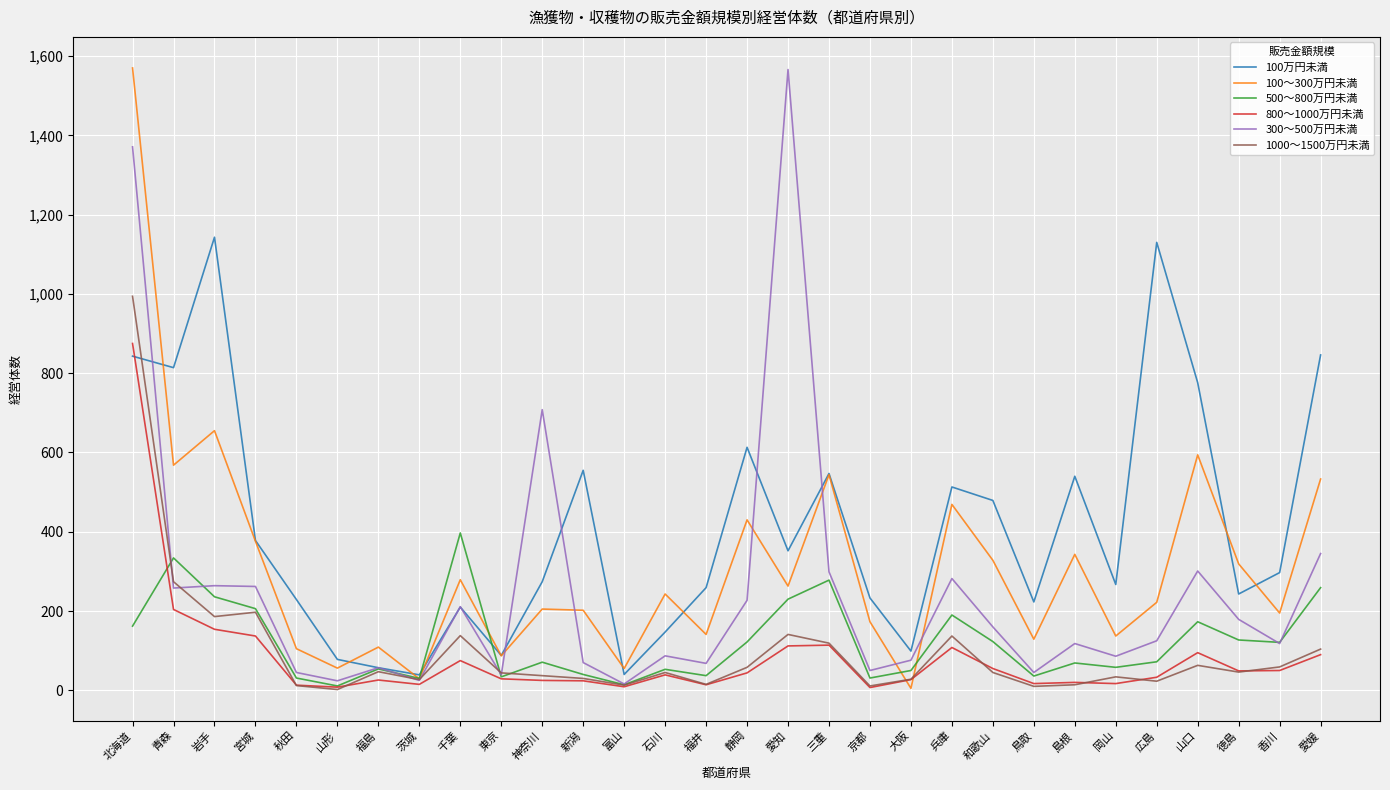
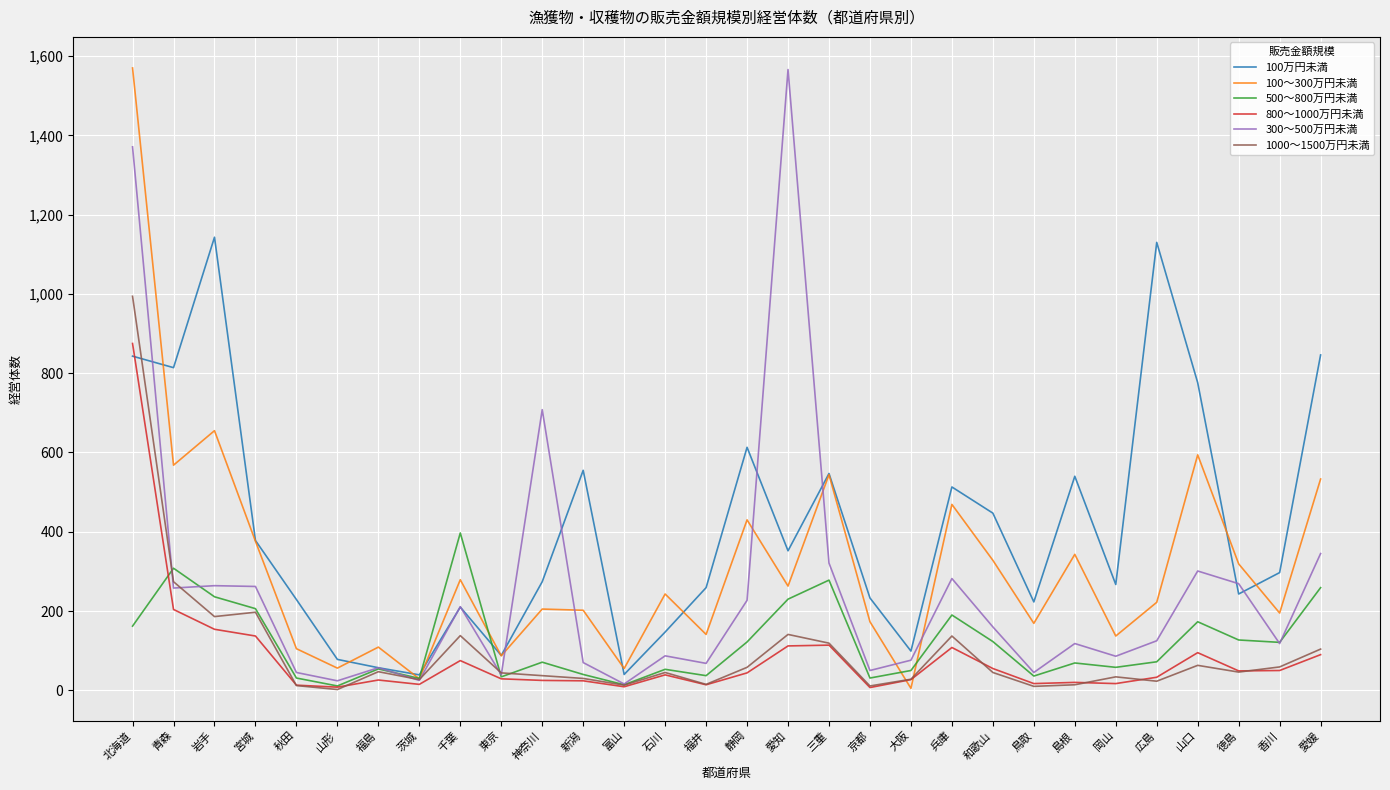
  {
    "100万円未満": {
      "北海道": "840",
      "青森": "810",
      "岩手": "1,140",
      "秋田": "230",
      "山形": "80",
      "茨城": "40",
      "神奈川": "270",
      "新潟": "560",
      "富山": "40",
      "石川": "150",
      "福井": "260",
      "静岡": "610",
      "愛知": "350",
      "京都": "230",
      "大阪": "100",
      "兵庫": "510",
-     "和歌山": "480",
+     "和歌山": "450",
      "鳥取": "220",
      "島根": "540",
      "岡山": "270",
      "広島": "1,130",
      "山口": "780",
      "徳島": "240",
      "香川": "300",
      "愛媛": "850"
    },
    "100～300万円未満": {
      "北海道": "1,570",
      "青森": "570",
      "岩手": "660",
      "秋田": "110",
      "山形": "60",
      "福島": "110",
      "千葉": "280",
      "神奈川": "210",
      "新潟": "200",
      "富山": "60",
      "石川": "240",
      "福井": "140",
      "静岡": "430",
      "愛知": "260",
      "京都": "170",
      "大阪": "10",
      "兵庫": "470",
      "和歌山": "330",
-     "鳥取": "130",
+     "鳥取": "170",
      "島根": "340",
      "岡山": "140",
      "広島": "220",
      "山口": "590",
      "徳島": "320",
      "香川": "200",
      "愛媛": "530"
    },
    "500～800万円未満": {
      "北海道": "160",
-     "青森": "330",
+     "青森": "310",
      "岩手": "240",
      "宮城": "210",
      "秋田": "30",
      "千葉": "400",
      "神奈川": "70",
      "新潟": "40",
      "石川": "50",
      "福井": "40",
      "静岡": "120",
      "愛知": "230",
      "三重": "280",
      "京都": "30",
      "大阪": "50",
      "兵庫": "190",
      "和歌山": "120",
      "鳥取": "40",
      "島根": "70",
      "岡山": "60",
      "広島": "70",
      "山口": "170",
      "徳島": "130",
      "愛媛": "260"
    },
    "800～1000万円未満": {
      "北海道": "880",
      "青森": "200",
      "岩手": "150",
      "宮城": "140",
      "福島": "30",
      "茨城": "20",
      "千葉": "80",
      "神奈川": "30",
      "静岡": "40",
      "愛知": "110",
      "兵庫": "110",
      "和歌山": "60",
      "鳥取": "20",
      "岡山": "20",
      "広島": "30",
      "山口": "100",
      "香川": "50",
      "愛媛": "90"
    },
    "300～500万円未満": {
      "北海道": "1,370",
      "青森": "260",
      "岩手": "260",
      "宮城": "260",
      "秋田": "50",
      "山形": "20",
      "神奈川": "710",
      "新潟": "70",
      "石川": "90",
      "福井": "70",
      "静岡": "230",
      "愛知": "1,570",
-     "三重": "300",
+     "三重": "320",
      "京都": "50",
      "大阪": "80",
      "兵庫": "280",
      "和歌山": "160",
      "鳥取": "50",
      "島根": "120",
      "岡山": "90",
      "広島": "130",
      "山口": "300",
-     "徳島": "180",
+     "徳島": "270",
      "愛媛": "350"
    },
    "1000～1500万円未満": {
      "北海道": "990",
      "青森": "270",
      "岩手": "190",
      "宮城": "200",
      "福島": "50",
      "千葉": "140",
      "神奈川": "40",
      "静岡": "60",
      "愛知": "140",
      "兵庫": "140",
      "和歌山": "50",
      "鳥取": "10",
      "岡山": "30",
      "広島": "20",
      "山口": "60",
      "香川": "60",
      "愛媛": "100"
    }
  }
